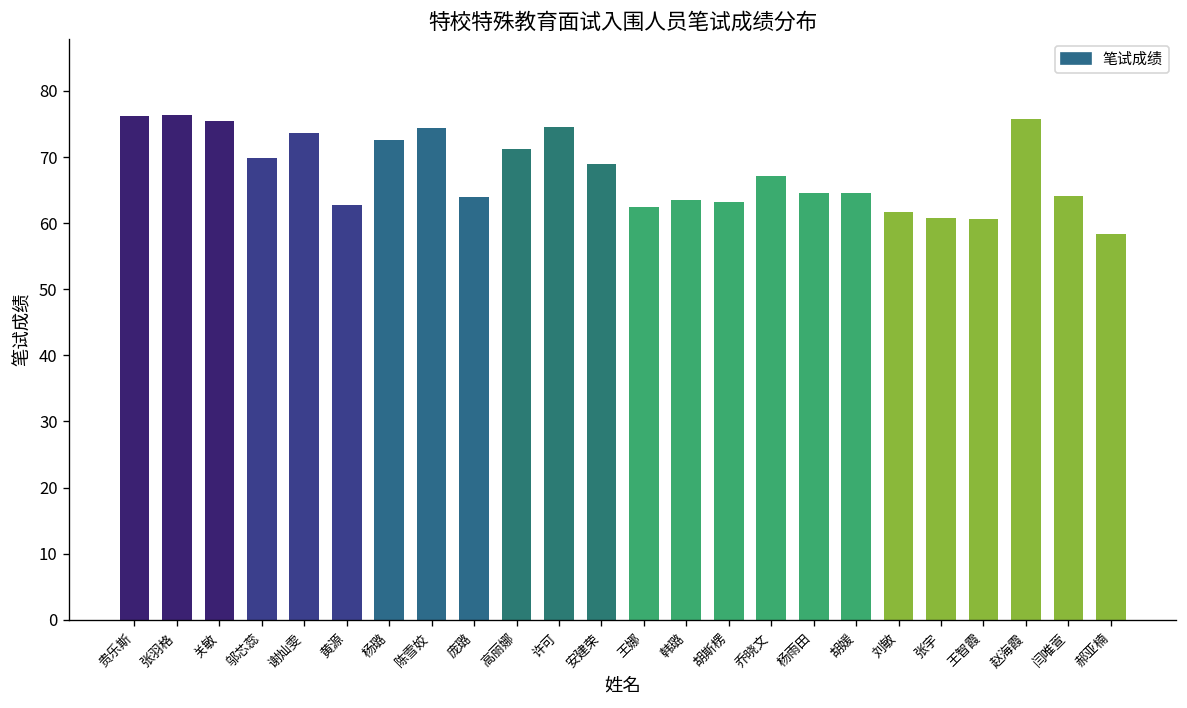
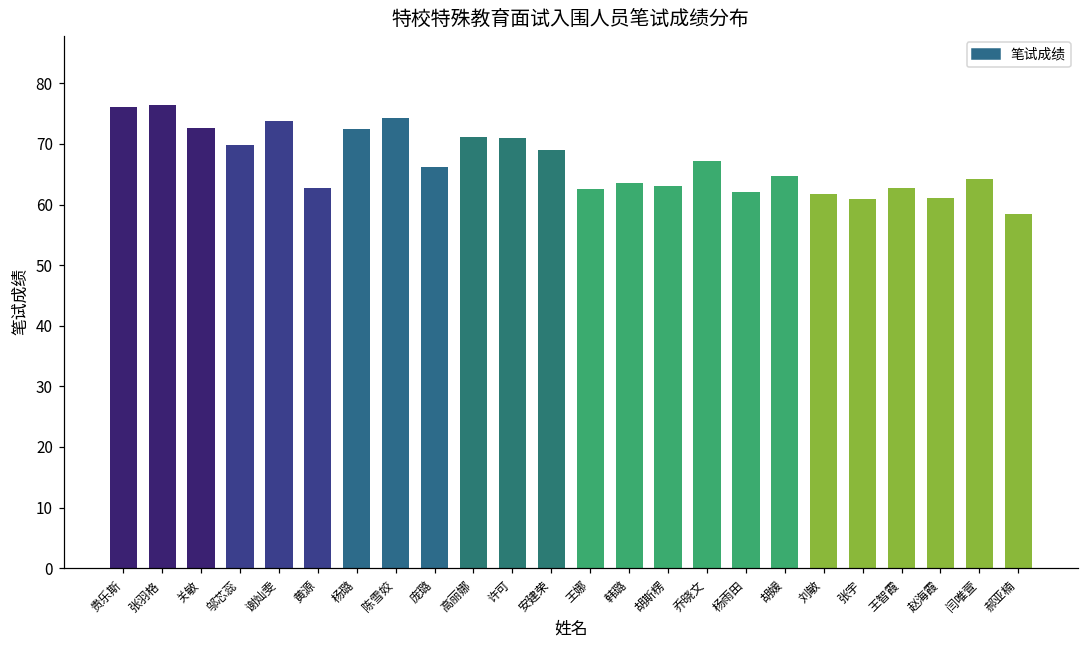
  {
    "贵乐斯": 76,
    "张羽格": 76,
-   "关敏": 76,
+   "关敏": 73,
    "邬芯蕊": 70,
    "谢灿雯": 74,
    "黄源": 63,
    "杨璐": 73,
    "陈雪姣": 74,
-   "庞璐": 64,
+   "庞璐": 66,
    "高丽娜": 71,
-   "许可": 75,
+   "许可": 71,
    "安建荣": 69,
    "王娜": 63,
    "韩璐": 64,
    "胡斯楞": 63,
    "乔晓文": 67,
-   "杨雨田": 65,
+   "杨雨田": 62,
    "胡媛": 65,
    "刘敏": 62,
    "张宇": 61,
-   "王智霞": 61,
-   "赵海霞": 76,
+   "王智霞": 63,
+   "赵海霞": 61,
    "闫唯萱": 64,
    "郝亚楠": 58
  }
